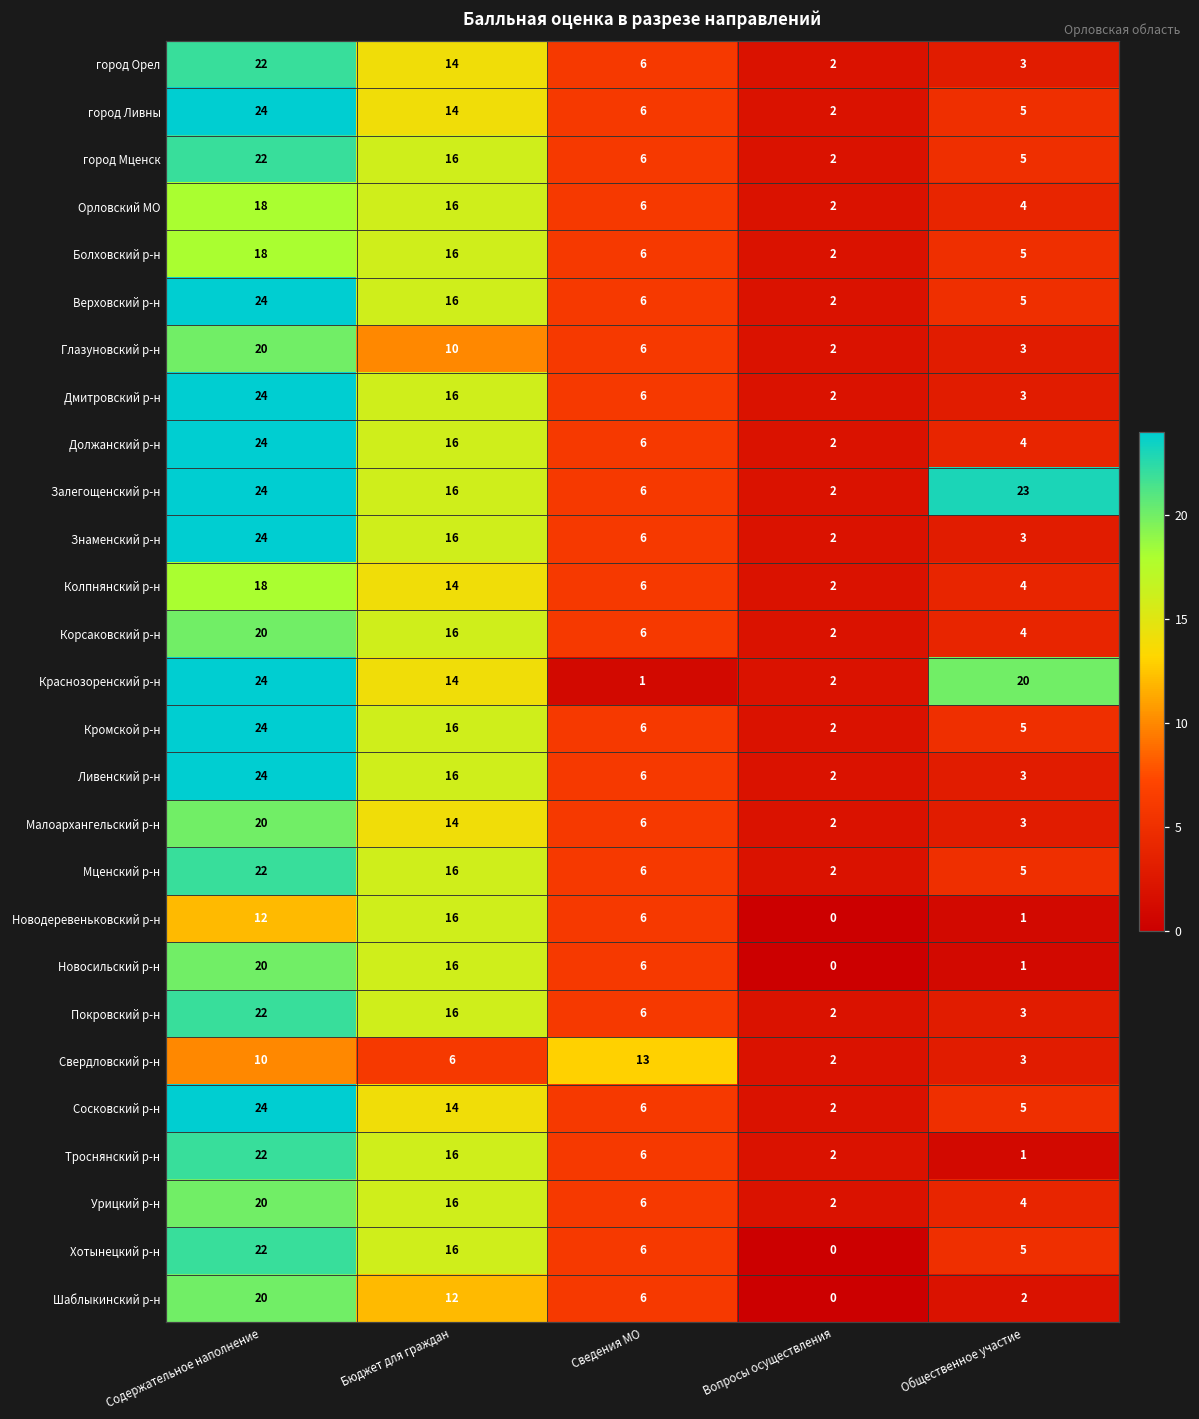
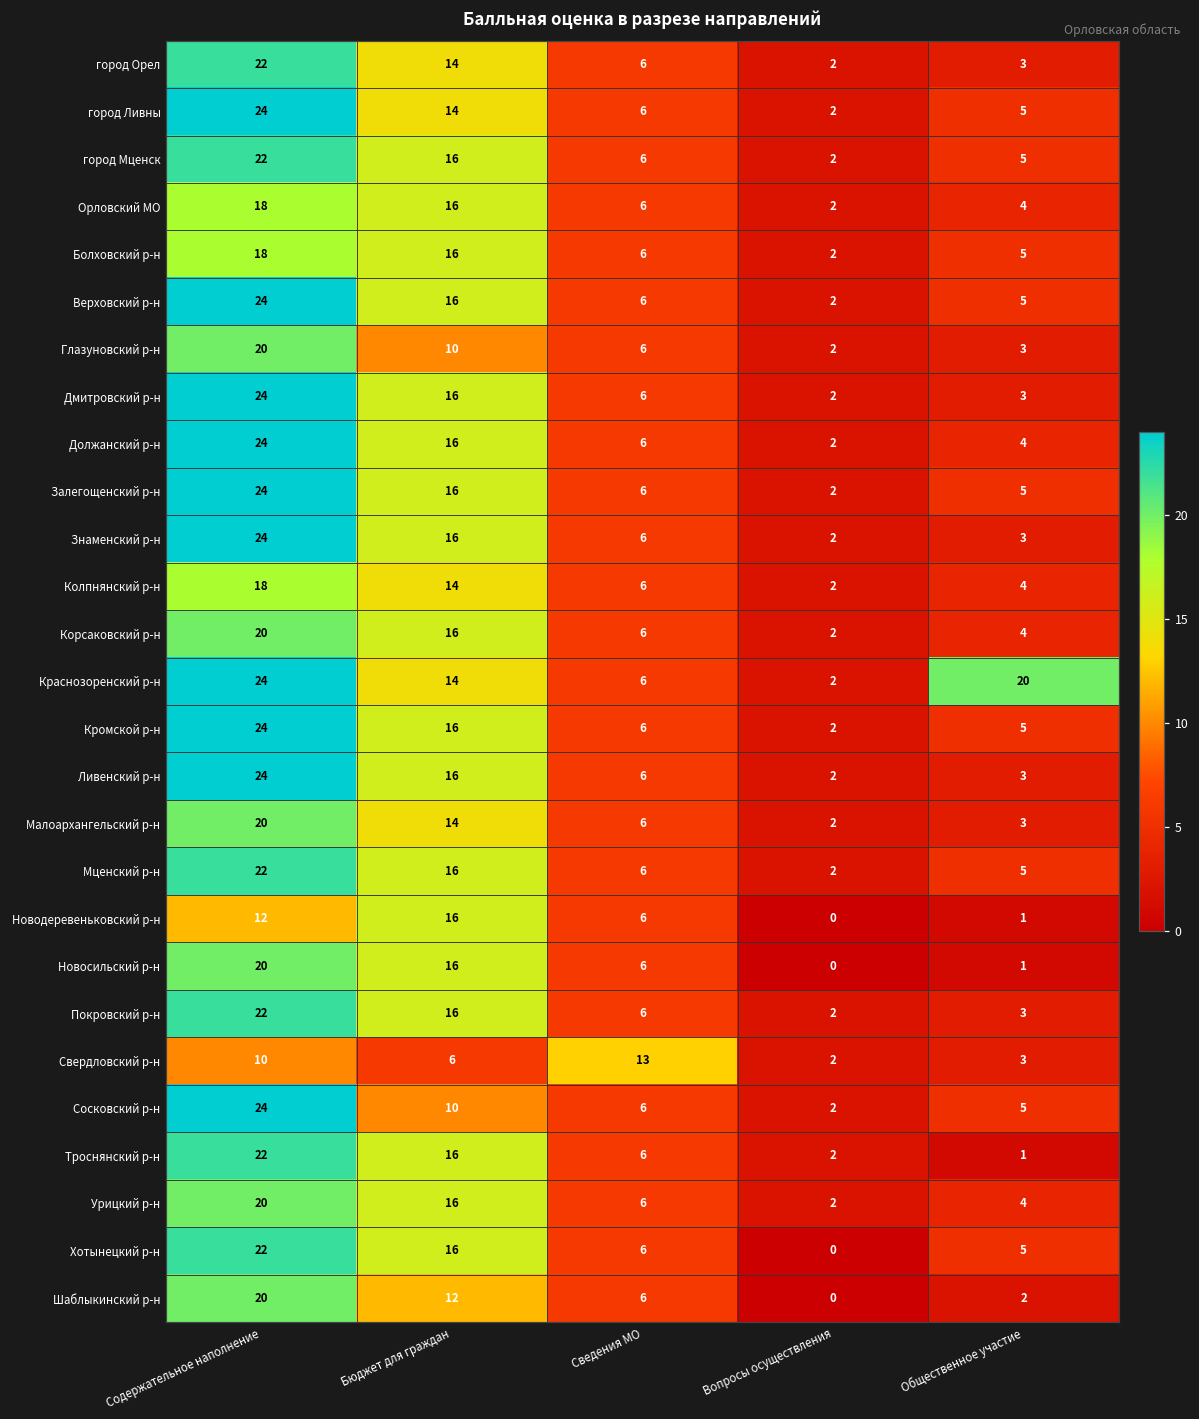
  {
    "город Орел": {
      "Содержательное наполнение": 22,
      "Бюджет для граждан": 14,
      "Сведения МО": 6,
      "Вопросы осуществления": 2,
      "Общественное участие": 3
    },
    "город Ливны": {
      "Содержательное наполнение": 24,
      "Бюджет для граждан": 14,
      "Сведения МО": 6,
      "Вопросы осуществления": 2,
      "Общественное участие": 5
    },
    "город Мценск": {
      "Содержательное наполнение": 22,
      "Бюджет для граждан": 16,
      "Сведения МО": 6,
      "Вопросы осуществления": 2,
      "Общественное участие": 5
    },
    "Орловский МО": {
      "Содержательное наполнение": 18,
      "Бюджет для граждан": 16,
      "Сведения МО": 6,
      "Вопросы осуществления": 2,
      "Общественное участие": 4
    },
    "Болховский р-н": {
      "Содержательное наполнение": 18,
      "Бюджет для граждан": 16,
      "Сведения МО": 6,
      "Вопросы осуществления": 2,
      "Общественное участие": 5
    },
    "Верховский р-н": {
      "Содержательное наполнение": 24,
      "Бюджет для граждан": 16,
      "Сведения МО": 6,
      "Вопросы осуществления": 2,
      "Общественное участие": 5
    },
    "Глазуновский р-н": {
      "Содержательное наполнение": 20,
      "Бюджет для граждан": 10,
      "Сведения МО": 6,
      "Вопросы осуществления": 2,
      "Общественное участие": 3
    },
    "Дмитровский р-н": {
      "Содержательное наполнение": 24,
      "Бюджет для граждан": 16,
      "Сведения МО": 6,
      "Вопросы осуществления": 2,
      "Общественное участие": 3
    },
    "Должанский р-н": {
      "Содержательное наполнение": 24,
      "Бюджет для граждан": 16,
      "Сведения МО": 6,
      "Вопросы осуществления": 2,
      "Общественное участие": 4
    },
    "Залегощенский р-н": {
      "Содержательное наполнение": 24,
      "Бюджет для граждан": 16,
      "Сведения МО": 6,
      "Вопросы осуществления": 2,
-     "Общественное участие": 23
+     "Общественное участие": 5
    },
    "Знаменский р-н": {
      "Содержательное наполнение": 24,
      "Бюджет для граждан": 16,
      "Сведения МО": 6,
      "Вопросы осуществления": 2,
      "Общественное участие": 3
    },
    "Колпнянский р-н": {
      "Содержательное наполнение": 18,
      "Бюджет для граждан": 14,
      "Сведения МО": 6,
      "Вопросы осуществления": 2,
      "Общественное участие": 4
    },
    "Корсаковский р-н": {
      "Содержательное наполнение": 20,
      "Бюджет для граждан": 16,
      "Сведения МО": 6,
      "Вопросы осуществления": 2,
      "Общественное участие": 4
    },
    "Краснозоренский р-н": {
      "Содержательное наполнение": 24,
      "Бюджет для граждан": 14,
-     "Сведения МО": 1,
+     "Сведения МО": 6,
      "Вопросы осуществления": 2,
      "Общественное участие": 20
    },
    "Кромской р-н": {
      "Содержательное наполнение": 24,
      "Бюджет для граждан": 16,
      "Сведения МО": 6,
      "Вопросы осуществления": 2,
      "Общественное участие": 5
    },
    "Ливенский р-н": {
      "Содержательное наполнение": 24,
      "Бюджет для граждан": 16,
      "Сведения МО": 6,
      "Вопросы осуществления": 2,
      "Общественное участие": 3
    },
    "Малоархангельский р-н": {
      "Содержательное наполнение": 20,
      "Бюджет для граждан": 14,
      "Сведения МО": 6,
      "Вопросы осуществления": 2,
      "Общественное участие": 3
    },
    "Мценский р-н": {
      "Содержательное наполнение": 22,
      "Бюджет для граждан": 16,
      "Сведения МО": 6,
      "Вопросы осуществления": 2,
      "Общественное участие": 5
    },
    "Новодеревеньковский р-н": {
      "Содержательное наполнение": 12,
      "Бюджет для граждан": 16,
      "Сведения МО": 6,
      "Вопросы осуществления": 0,
      "Общественное участие": 1
    },
    "Новосильский р-н": {
      "Содержательное наполнение": 20,
      "Бюджет для граждан": 16,
      "Сведения МО": 6,
      "Вопросы осуществления": 0,
      "Общественное участие": 1
    },
    "Покровский р-н": {
      "Содержательное наполнение": 22,
      "Бюджет для граждан": 16,
      "Сведения МО": 6,
      "Вопросы осуществления": 2,
      "Общественное участие": 3
    },
    "Свердловский р-н": {
      "Содержательное наполнение": 10,
      "Бюджет для граждан": 6,
      "Сведения МО": 13,
      "Вопросы осуществления": 2,
      "Общественное участие": 3
    },
    "Сосковский р-н": {
      "Содержательное наполнение": 24,
-     "Бюджет для граждан": 14,
+     "Бюджет для граждан": 10,
      "Сведения МО": 6,
      "Вопросы осуществления": 2,
      "Общественное участие": 5
    },
    "Троснянский р-н": {
      "Содержательное наполнение": 22,
      "Бюджет для граждан": 16,
      "Сведения МО": 6,
      "Вопросы осуществления": 2,
      "Общественное участие": 1
    },
    "Урицкий р-н": {
      "Содержательное наполнение": 20,
      "Бюджет для граждан": 16,
      "Сведения МО": 6,
      "Вопросы осуществления": 2,
      "Общественное участие": 4
    },
    "Хотынецкий р-н": {
      "Содержательное наполнение": 22,
      "Бюджет для граждан": 16,
      "Сведения МО": 6,
      "Вопросы осуществления": 0,
      "Общественное участие": 5
    },
    "Шаблыкинский р-н": {
      "Содержательное наполнение": 20,
      "Бюджет для граждан": 12,
      "Сведения МО": 6,
      "Вопросы осуществления": 0,
      "Общественное участие": 2
    }
  }
